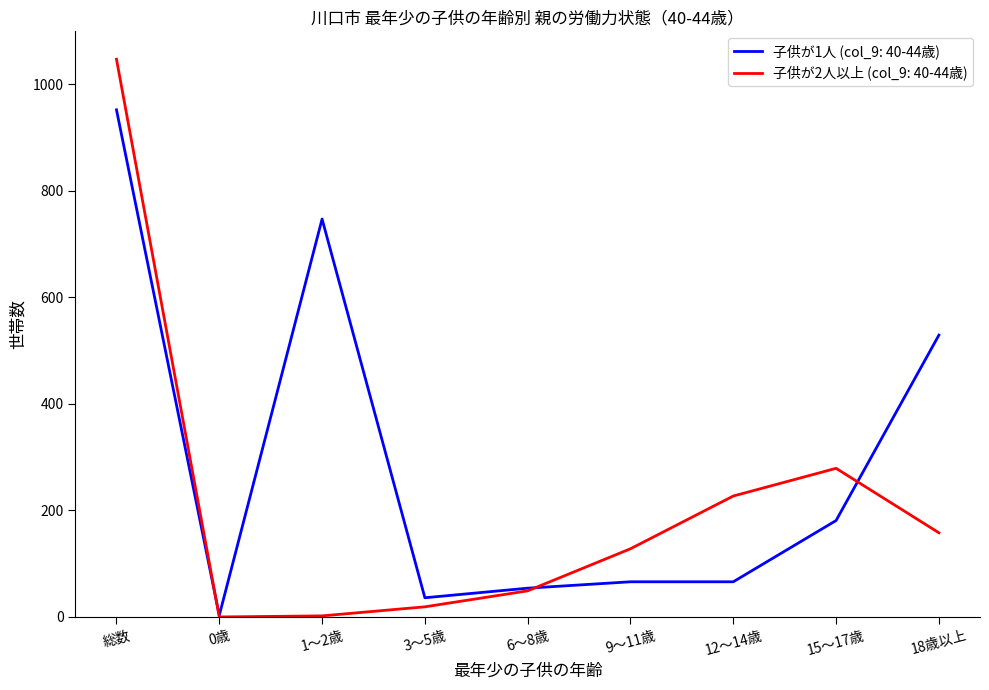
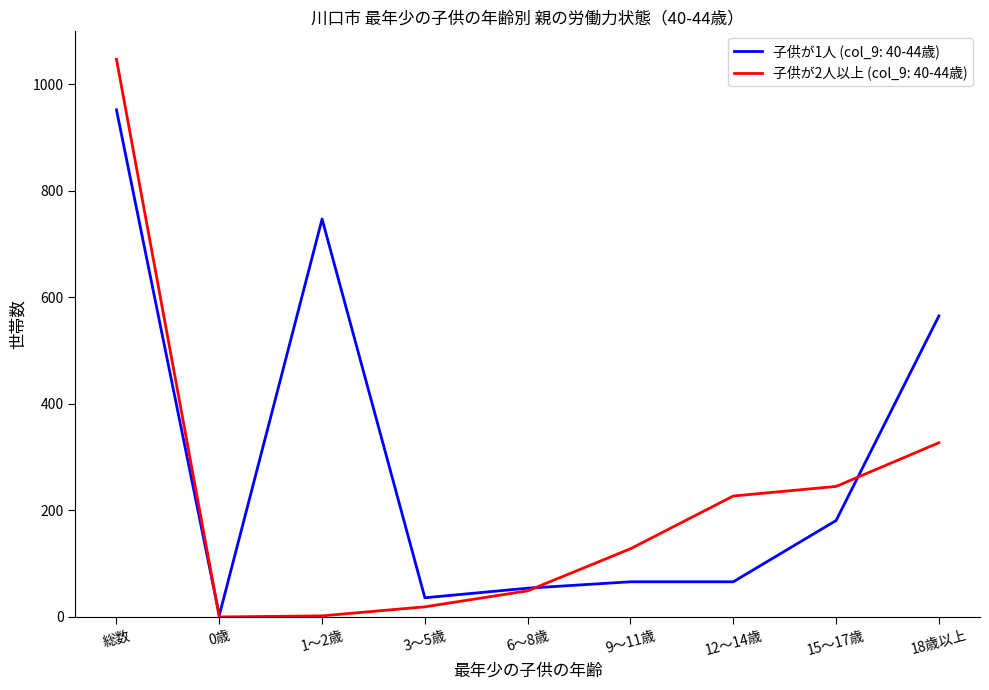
  {
    "子供が1人 (col_9: 40-44歳)": {
      "総数": 950,
      "1～2歳": 750,
      "3～5歳": 40,
      "6～8歳": 50,
      "9～11歳": 70,
      "12～14歳": 70,
      "15～17歳": 180,
-     "18歳以上": 530
+     "18歳以上": 570
    },
    "子供が2人以上 (col_9: 40-44歳)": {
      "総数": 1050,
      "1～2歳": 0,
      "3～5歳": 20,
      "6～8歳": 50,
      "9～11歳": 130,
      "12～14歳": 230,
-     "15～17歳": 280,
-     "18歳以上": 160
+     "15～17歳": 250,
+     "18歳以上": 330
    }
  }
